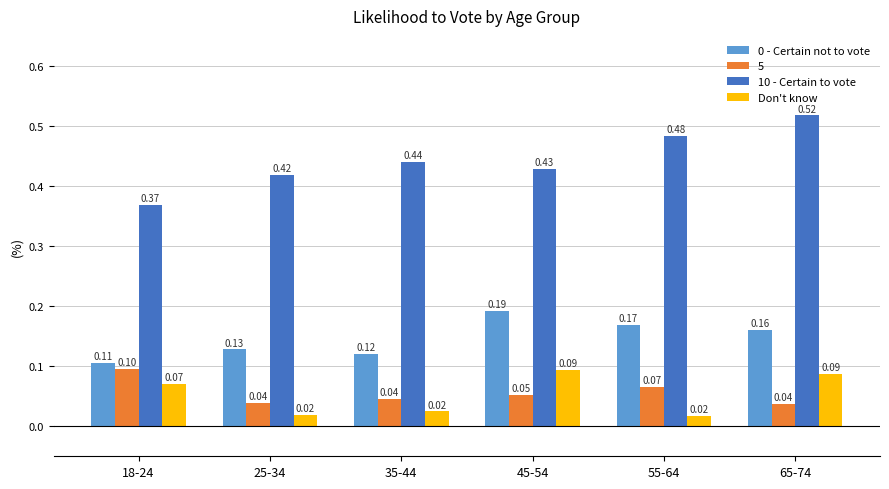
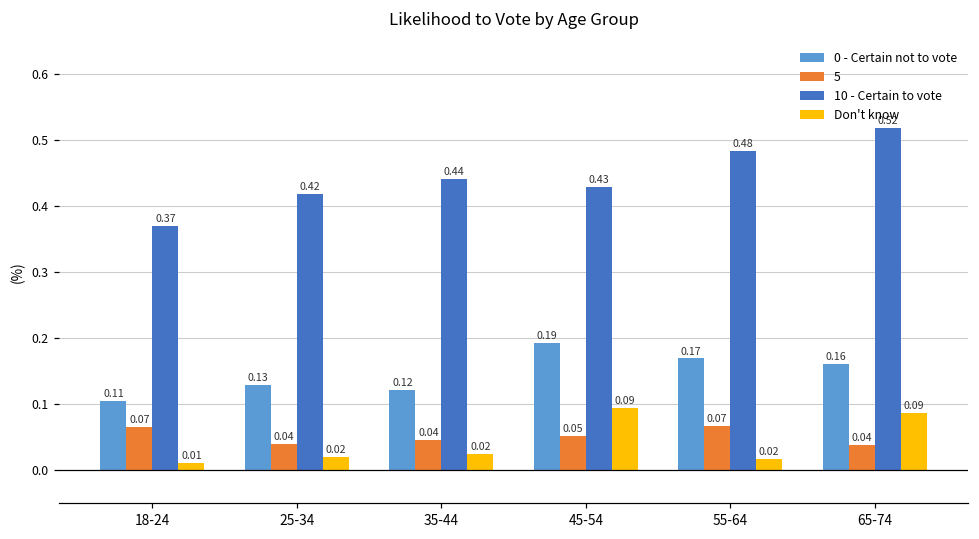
  {
    "5": {
-     "18-24": 0.10,
+     "18-24": 0.07,
      "25-34": 0.04,
      "35-44": 0.04,
      "45-54": 0.05,
      "55-64": 0.07,
      "65-74": 0.04
    },
    "Don't know": {
-     "18-24": 0.07,
+     "18-24": 0.01,
      "25-34": 0.02,
      "35-44": 0.02,
      "45-54": 0.09,
      "55-64": 0.02,
      "65-74": 0.09
    }
  }
